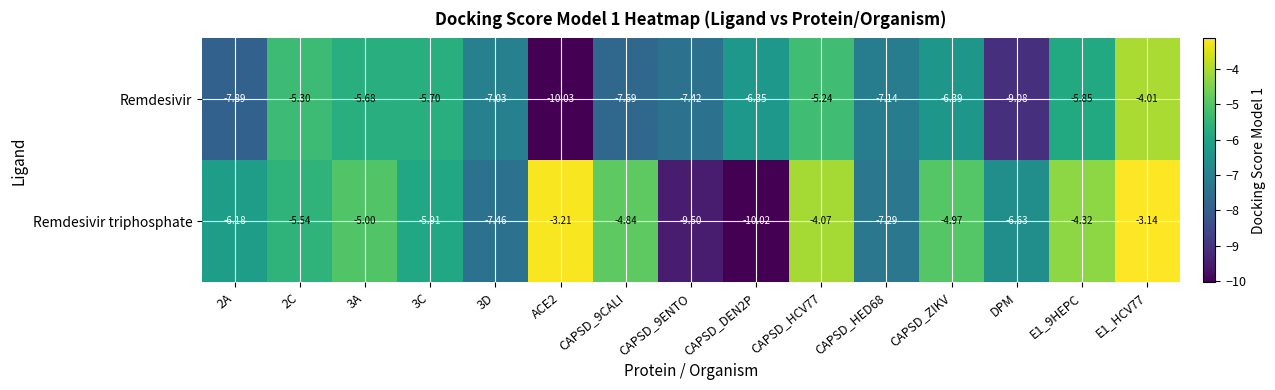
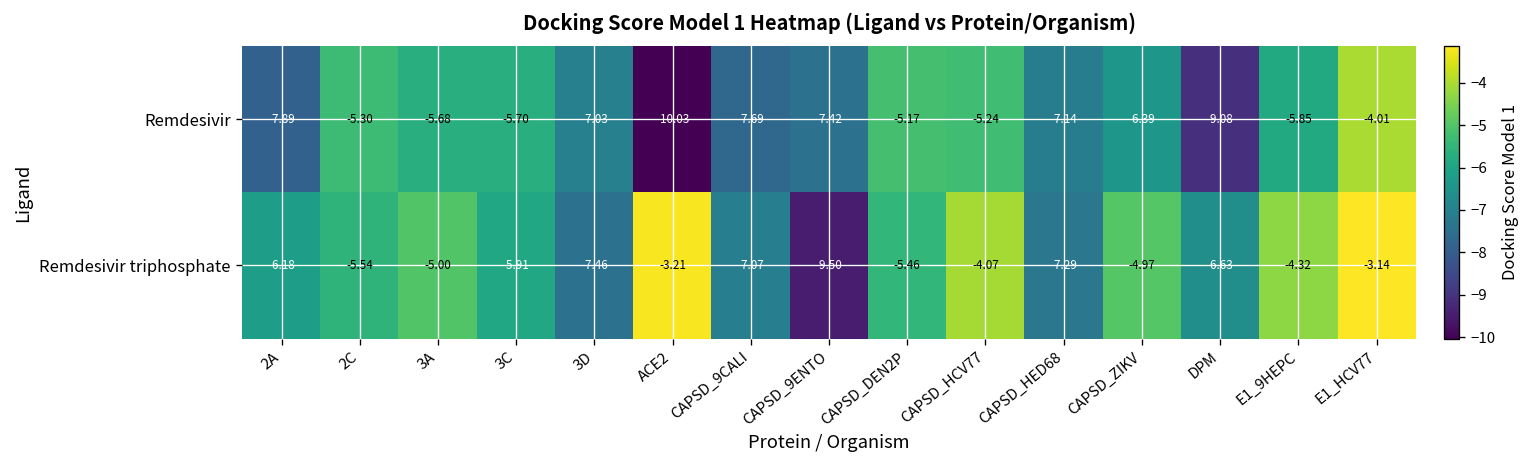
  {
    "Remdesivir": {
      "2A": -7.89,
      "2C": -5.30,
      "3A": -5.68,
      "3C": -5.70,
      "3D": -7.03,
      "ACE2": -10.03,
      "CAPSD_9CALI": -7.69,
      "CAPSD_9ENTO": -7.42,
-     "CAPSD_DEN2P": -6.35,
+     "CAPSD_DEN2P": -5.17,
      "CAPSD_HCV77": -5.24,
      "CAPSD_HED68": -7.14,
      "CAPSD_ZIKV": -6.39,
      "DPM": -9.08,
      "E1_9HEPC": -5.85,
      "E1_HCV77": -4.01
    },
    "Remdesivir triphosphate": {
      "2A": -6.18,
      "2C": -5.54,
      "3A": -5.00,
      "3C": -5.91,
      "3D": -7.46,
      "ACE2": -3.21,
-     "CAPSD_9CALI": -4.84,
+     "CAPSD_9CALI": -7.07,
      "CAPSD_9ENTO": -9.50,
-     "CAPSD_DEN2P": -10.02,
+     "CAPSD_DEN2P": -5.46,
      "CAPSD_HCV77": -4.07,
      "CAPSD_HED68": -7.29,
      "CAPSD_ZIKV": -4.97,
      "DPM": -6.63,
      "E1_9HEPC": -4.32,
      "E1_HCV77": -3.14
    }
  }
